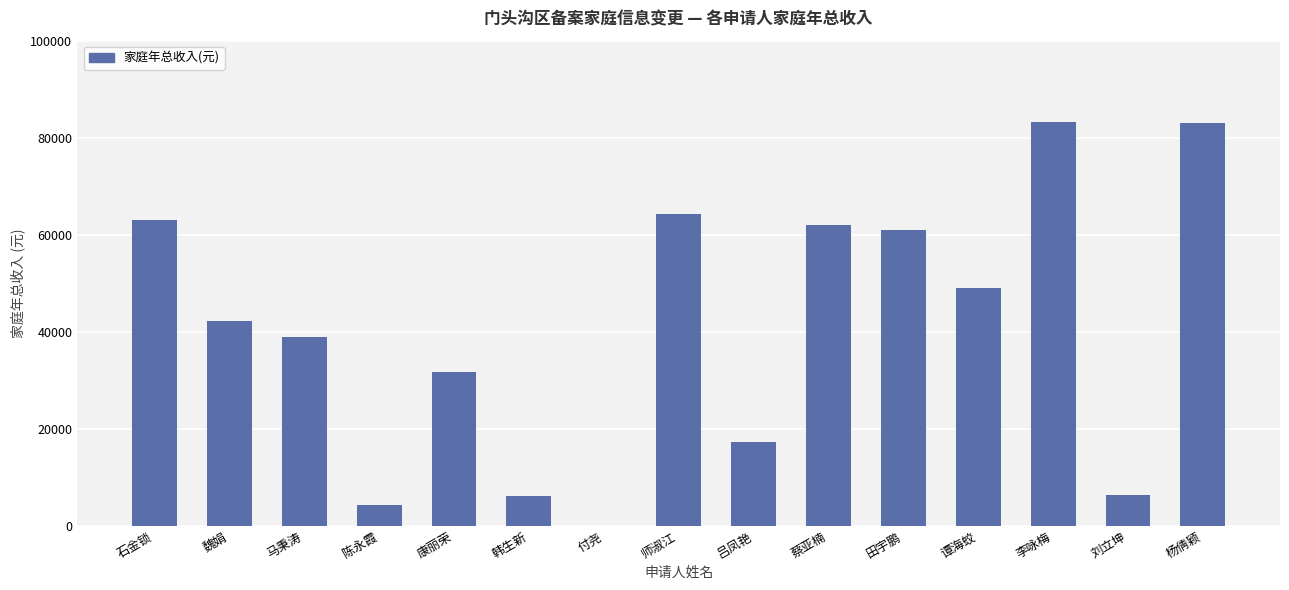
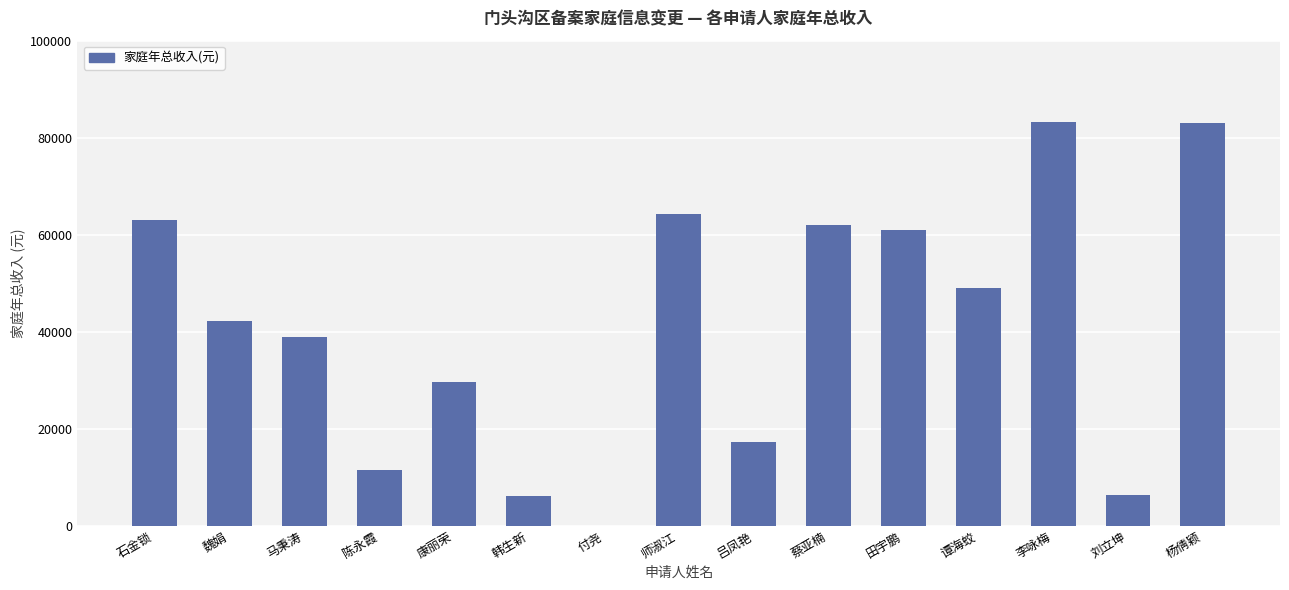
  {
    "石金锁": 63000,
    "魏娟": 42000,
    "马秉涛": 39000,
-   "陈永霞": 4000,
-   "康丽荣": 32000,
+   "陈永霞": 12000,
+   "康丽荣": 30000,
    "韩生新": 6000,
    "付尧": 0,
    "师淑江": 64000,
    "吕凤艳": 17000,
    "蔡亚楠": 62000,
    "田宇鹏": 61000,
    "谭海蛟": 49000,
    "李咏梅": 83000,
    "刘立坤": 6000,
    "杨倩颖": 83000
  }
